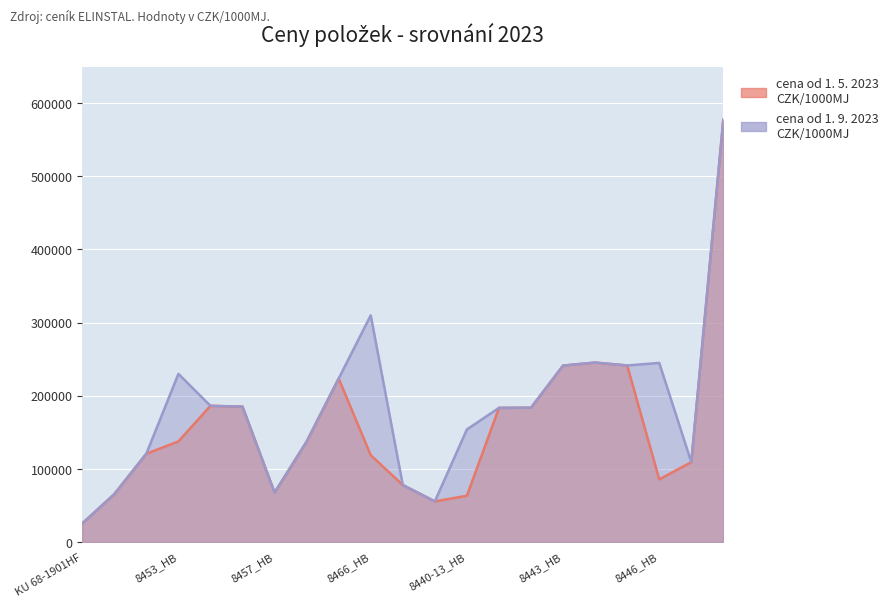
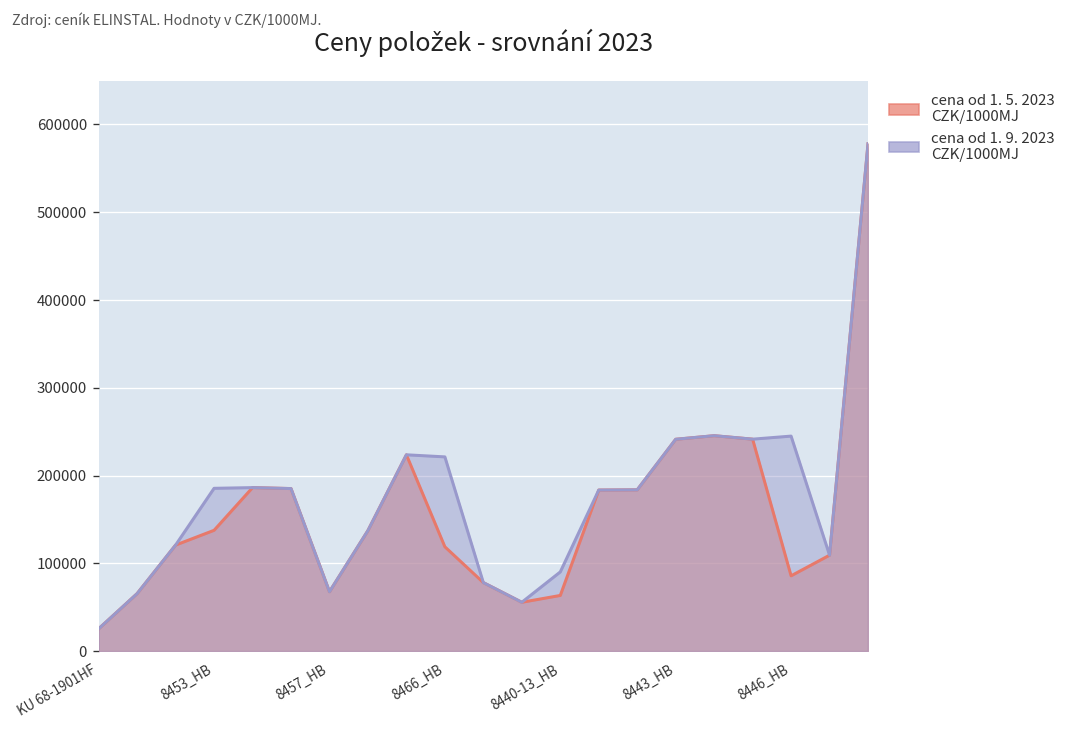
  {
    "cena od 1. 5. 2023 CZK/1000MJ": {
      "8453_HB": 140000,
      "8466_HB": 120000,
      "8440-13_HB": 60000,
      "8446_HB": 90000
    },
    "cena od 1. 9. 2023 CZK/1000MJ": {
-     "8453_HB": 230000,
-     "8466_HB": 310000,
-     "8440-13_HB": 150000,
+     "8453_HB": 190000,
+     "8466_HB": 220000,
+     "8440-13_HB": 90000,
      "8446_HB": 240000
    }
  }
